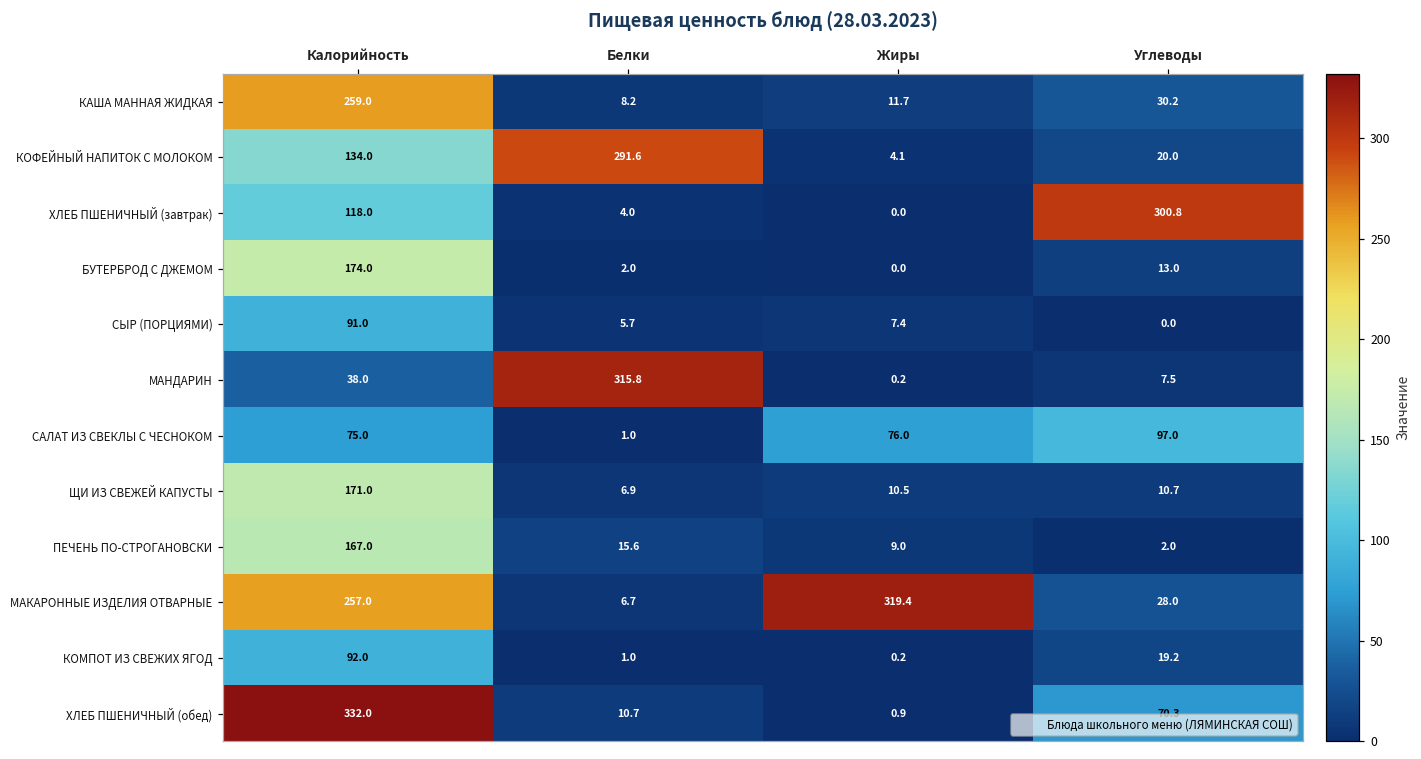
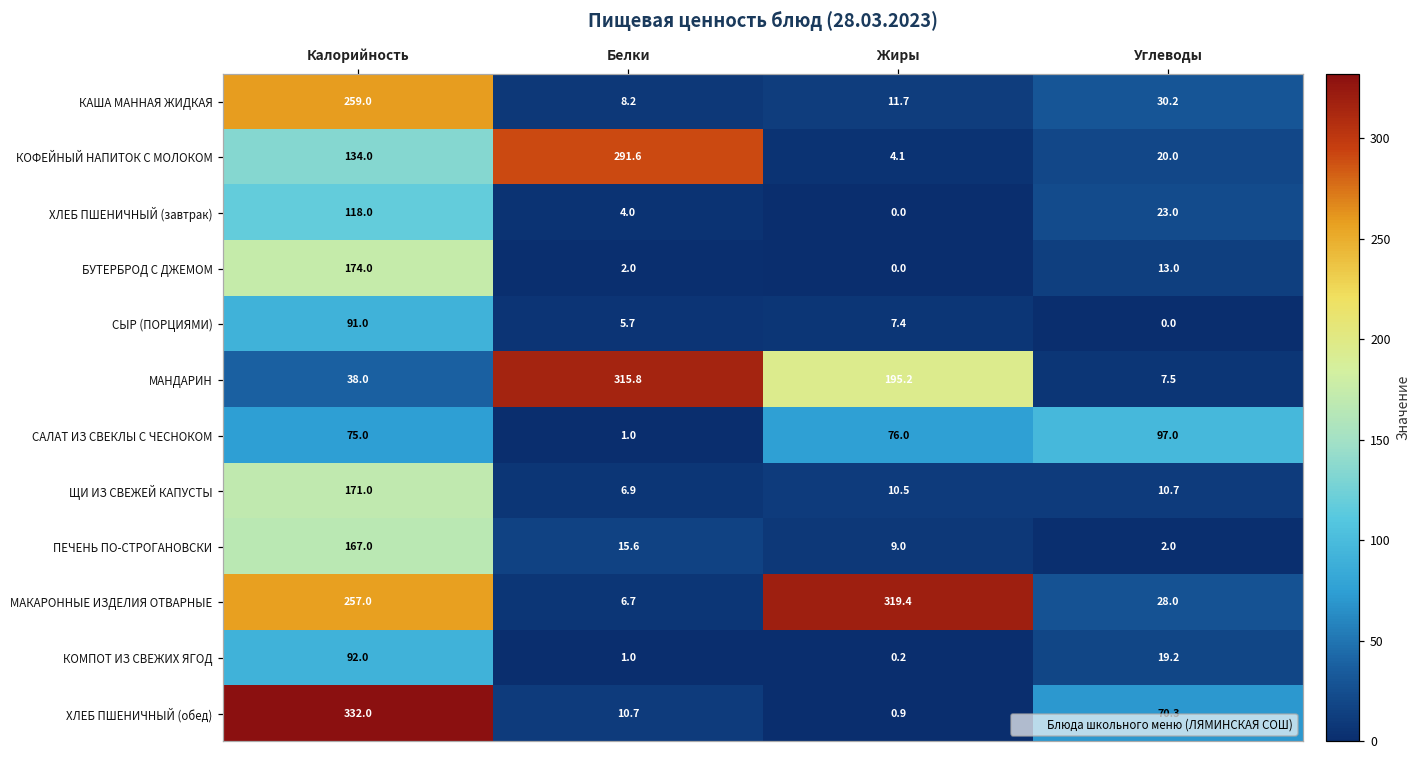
  {
    "КАША МАННАЯ ЖИДКАЯ": {
      "Калорийность": 259.0,
      "Белки": 8.2,
      "Жиры": 11.7,
      "Углеводы": 30.2
    },
    "КОФЕЙНЫЙ НАПИТОК С МОЛОКОМ": {
      "Калорийность": 134.0,
      "Белки": 291.6,
      "Жиры": 4.1,
      "Углеводы": 20.0
    },
    "ХЛЕБ ПШЕНИЧНЫЙ (завтрак)": {
      "Калорийность": 118.0,
      "Белки": 4.0,
      "Жиры": 0.0,
-     "Углеводы": 300.8
+     "Углеводы": 23.0
    },
    "БУТЕРБРОД С ДЖЕМОМ": {
      "Калорийность": 174.0,
      "Белки": 2.0,
      "Жиры": 0.0,
      "Углеводы": 13.0
    },
    "СЫР (ПОРЦИЯМИ)": {
      "Калорийность": 91.0,
      "Белки": 5.7,
      "Жиры": 7.4,
      "Углеводы": 0.0
    },
    "МАНДАРИН": {
      "Калорийность": 38.0,
      "Белки": 315.8,
-     "Жиры": 0.2,
+     "Жиры": 195.2,
      "Углеводы": 7.5
    },
    "САЛАТ ИЗ СВЕКЛЫ С ЧЕСНОКОМ": {
      "Калорийность": 75.0,
      "Белки": 1.0,
      "Жиры": 76.0,
      "Углеводы": 97.0
    },
    "ЩИ ИЗ СВЕЖЕЙ КАПУСТЫ": {
      "Калорийность": 171.0,
      "Белки": 6.9,
      "Жиры": 10.5,
      "Углеводы": 10.7
    },
    "ПЕЧЕНЬ ПО-СТРОГАНОВСКИ": {
      "Калорийность": 167.0,
      "Белки": 15.6,
      "Жиры": 9.0,
      "Углеводы": 2.0
    },
    "МАКАРОННЫЕ ИЗДЕЛИЯ ОТВАРНЫЕ": {
      "Калорийность": 257.0,
      "Белки": 6.7,
      "Жиры": 319.4,
      "Углеводы": 28.0
    },
    "КОМПОТ ИЗ СВЕЖИХ ЯГОД": {
      "Калорийность": 92.0,
      "Белки": 1.0,
      "Жиры": 0.2,
      "Углеводы": 19.2
    },
    "ХЛЕБ ПШЕНИЧНЫЙ (обед)": {
      "Калорийность": 332.0,
      "Белки": 10.7,
      "Жиры": 0.9
    }
  }
